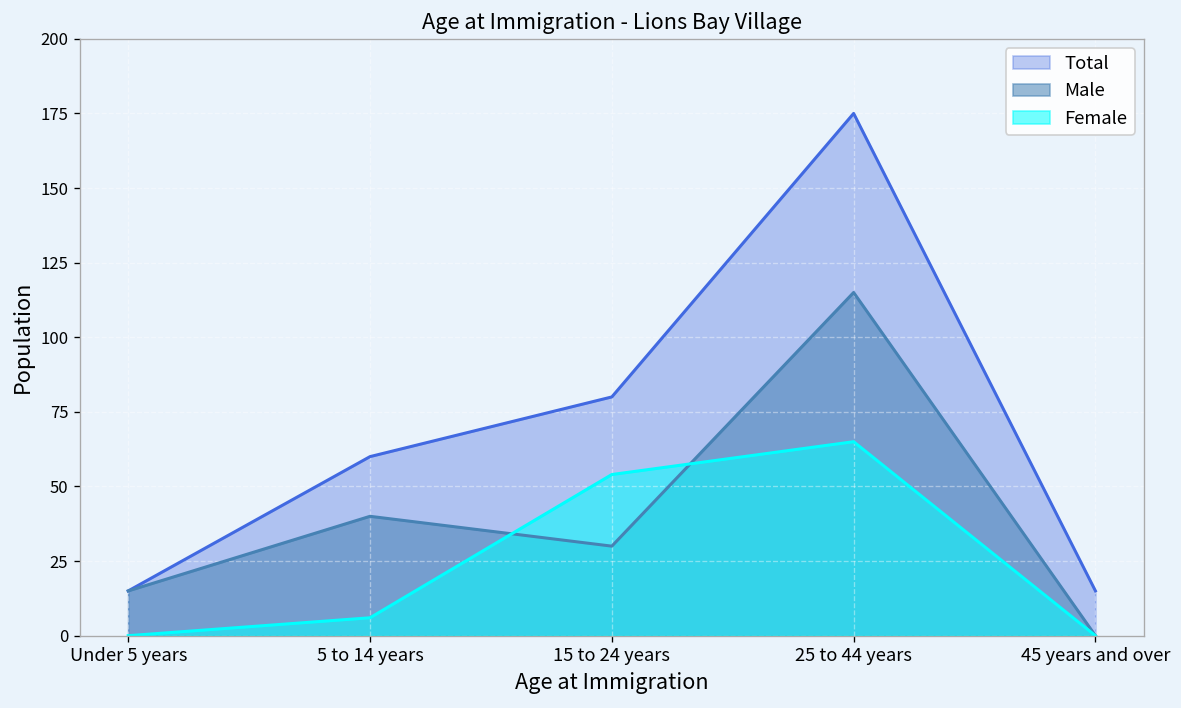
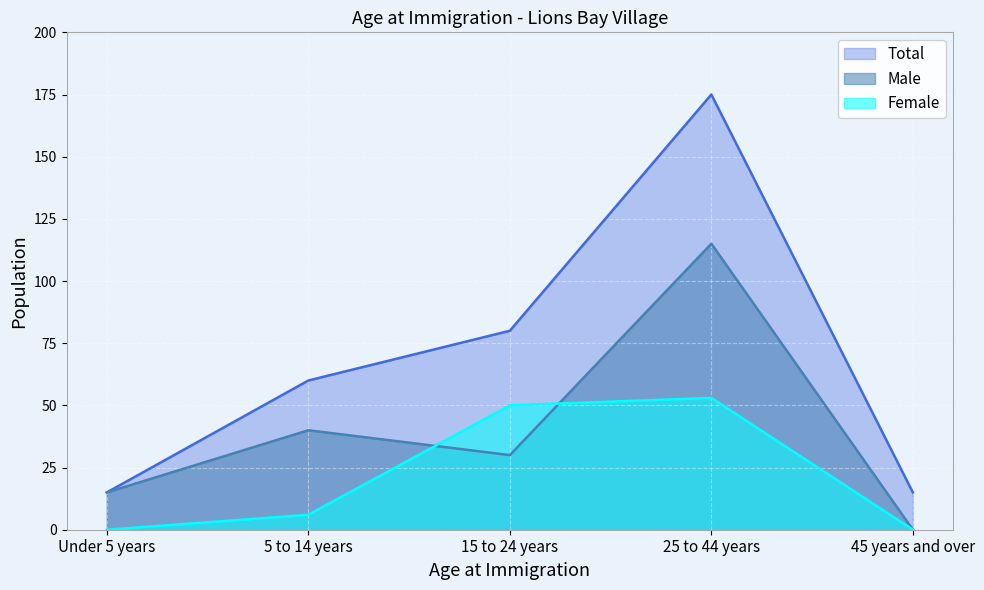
  {
    "Female": {
      "Under 5 years": 0,
      "5 to 14 years": 6,
-     "15 to 24 years": 54,
-     "25 to 44 years": 65
+     "15 to 24 years": 50,
+     "25 to 44 years": 53
    }
  }
